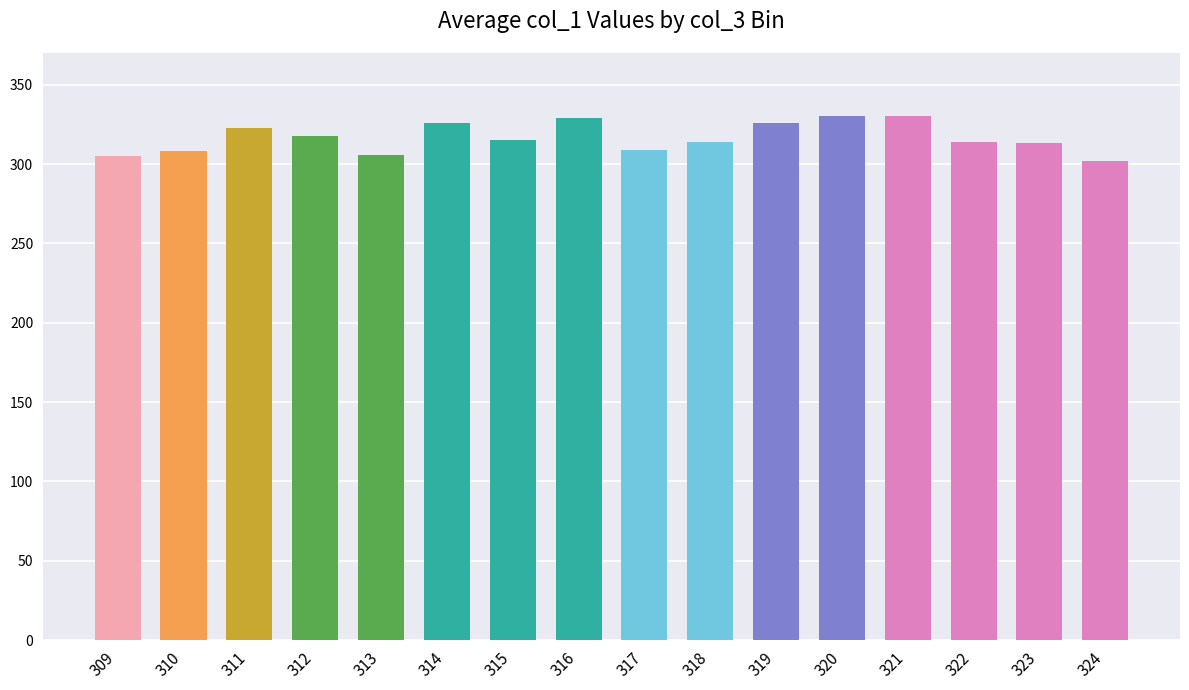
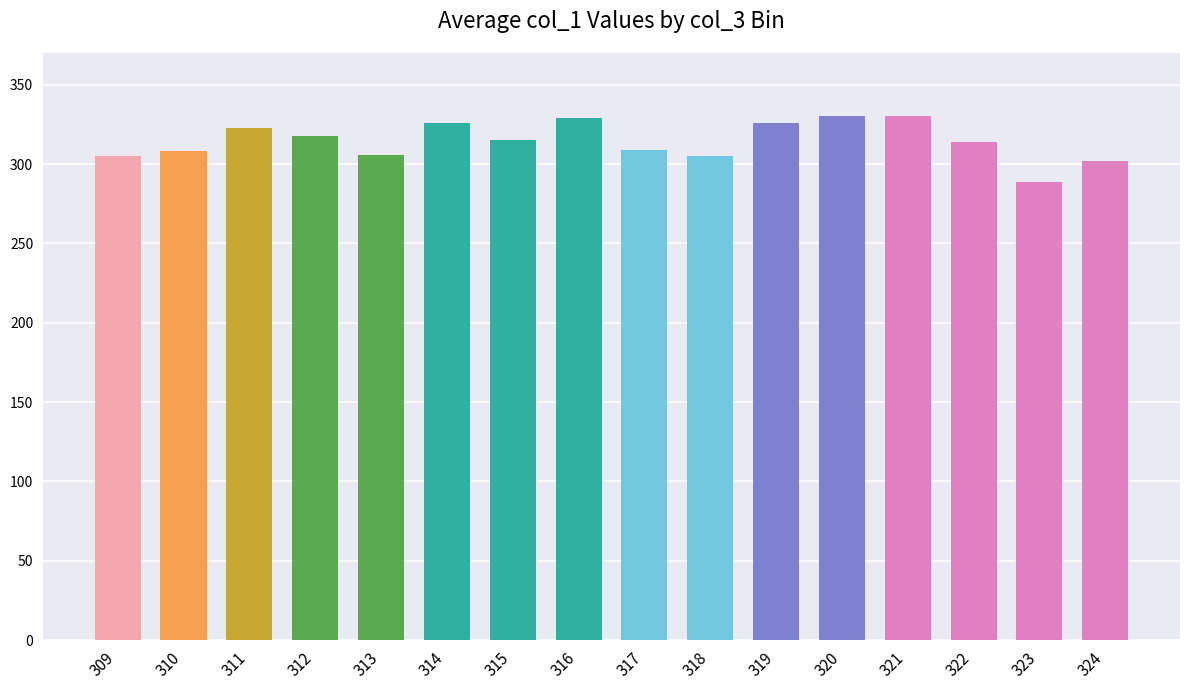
  {
    "309": 305,
    "310": 308,
    "311": 323,
    "312": 318,
    "313": 306,
    "314": 326,
    "315": 315,
    "316": 329,
    "317": 309,
-   "318": 314,
+   "318": 305,
    "319": 326,
    "320": 330,
    "321": 330,
    "322": 314,
-   "323": 313,
+   "323": 289,
    "324": 302
  }
